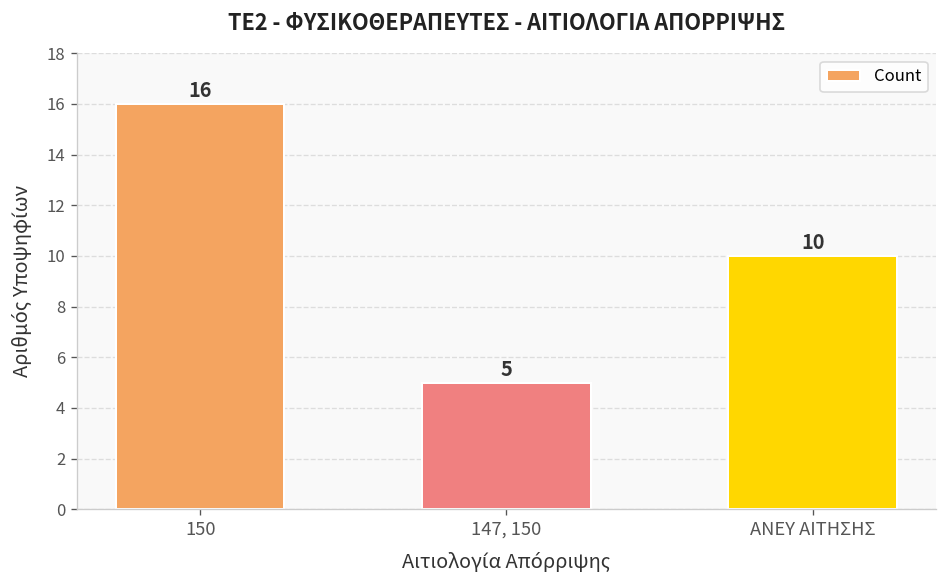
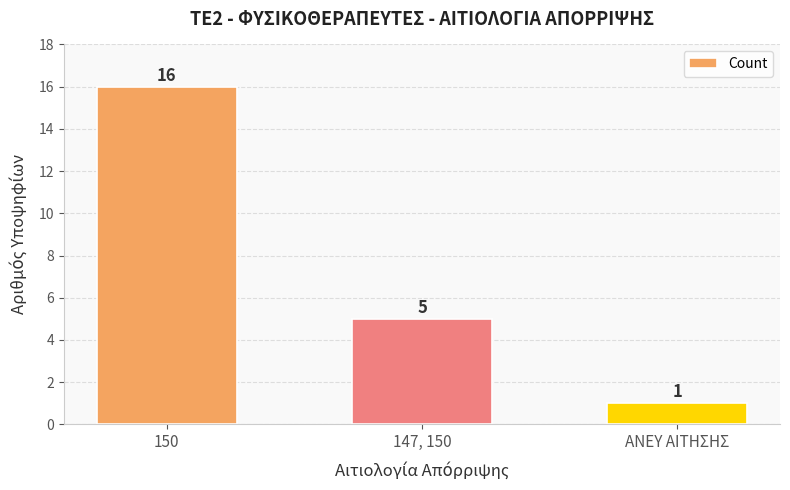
  {
    "150": 16,
    "147, 150": 5,
-   "ΑΝΕΥ ΑΙΤΗΣΗΣ": 10
+   "ΑΝΕΥ ΑΙΤΗΣΗΣ": 1
  }
